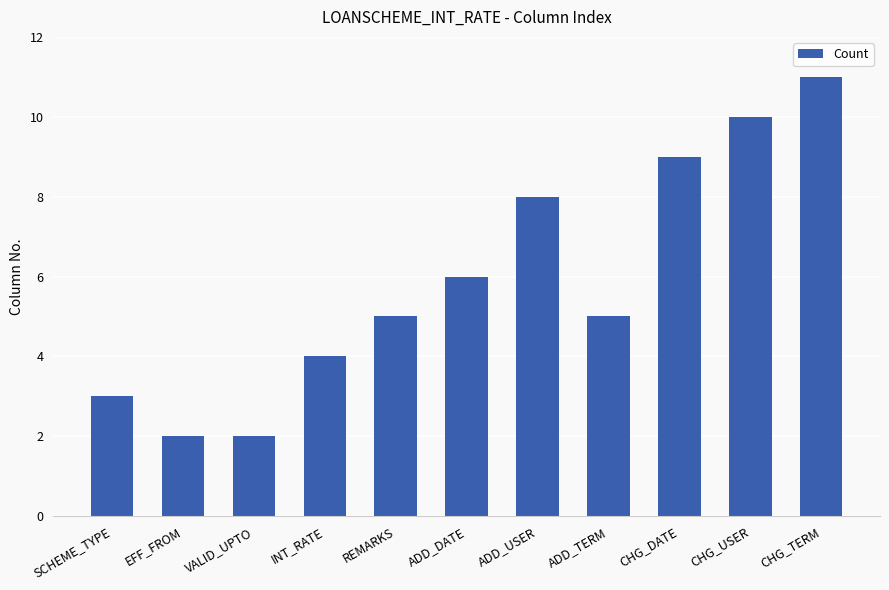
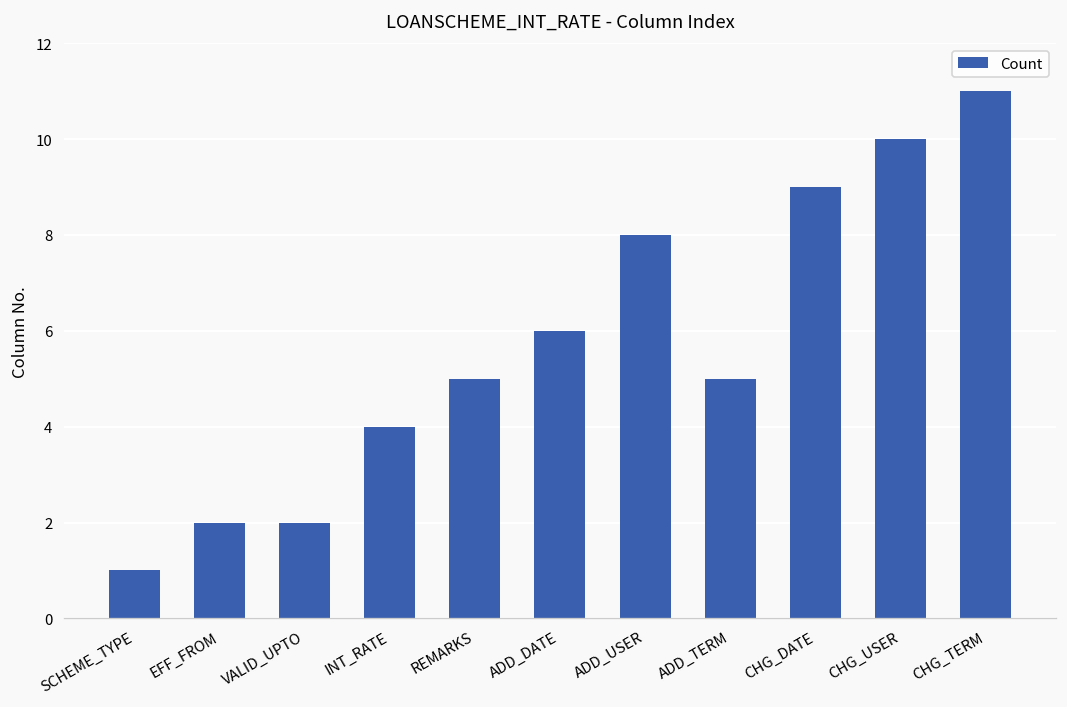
  {
-   "SCHEME_TYPE": 3,
+   "SCHEME_TYPE": 1,
    "EFF_FROM": 2,
    "VALID_UPTO": 2,
    "INT_RATE": 4,
    "REMARKS": 5,
    "ADD_DATE": 6,
    "ADD_USER": 8,
    "ADD_TERM": 5,
    "CHG_DATE": 9,
    "CHG_USER": 10,
    "CHG_TERM": 11
  }
